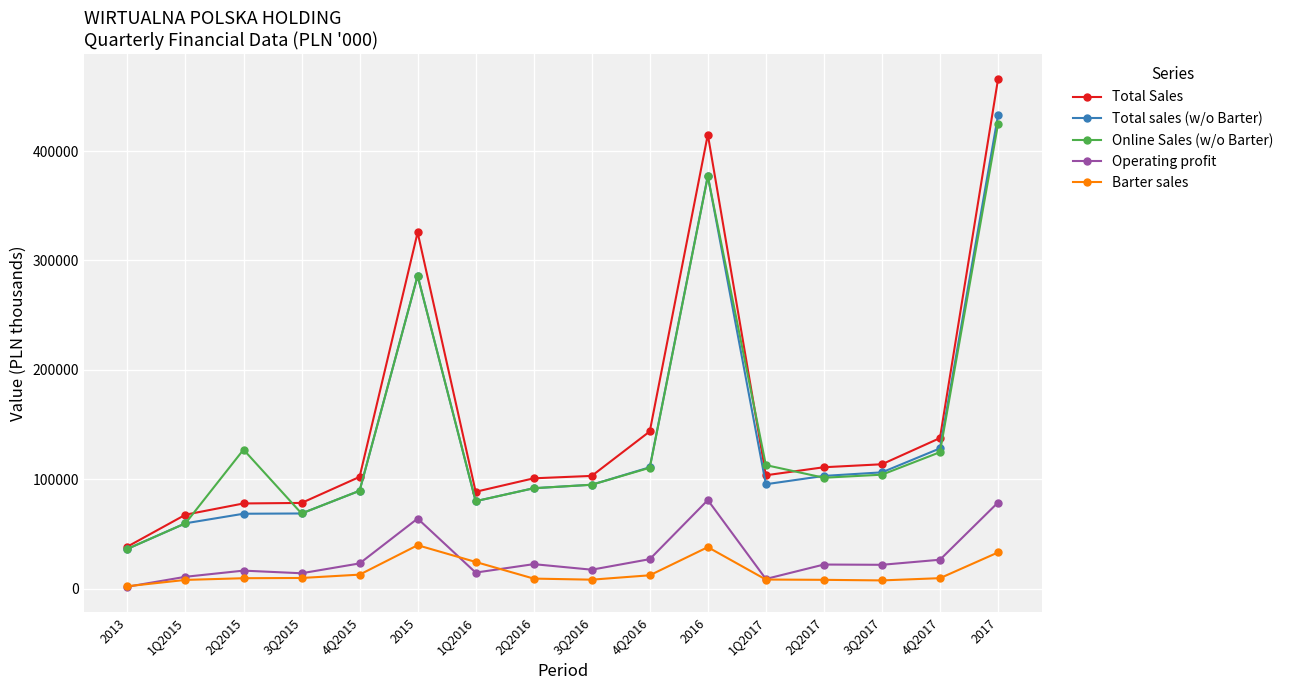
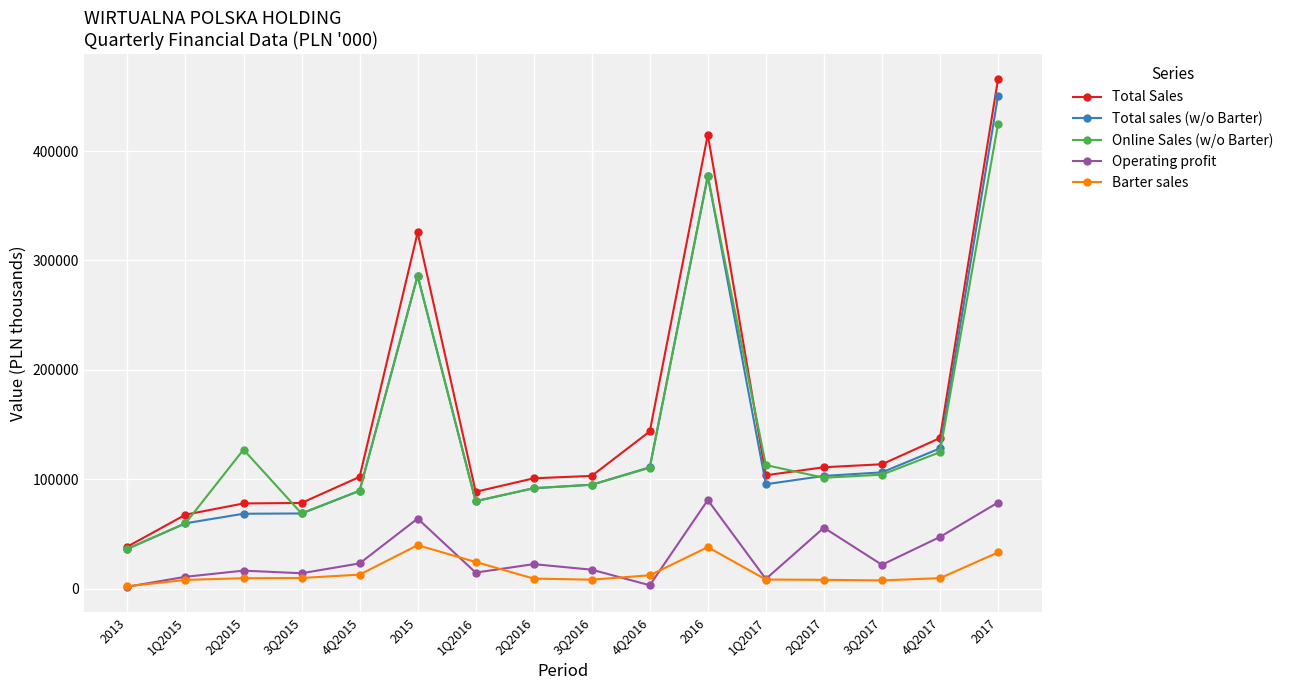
  {
    "Total Sales": {
      "1Q2015": 67000,
      "2Q2015": 78000,
      "3Q2015": 78000,
      "4Q2015": 102000,
      "2015": 326000,
      "1Q2016": 88000,
      "2Q2016": 101000,
      "3Q2016": 103000,
      "4Q2016": 144000,
      "2016": 415000,
      "1Q2017": 104000,
      "2Q2017": 111000,
      "3Q2017": 114000,
      "4Q2017": 138000,
      "2017": 466000
    },
    "Total sales (w/o Barter)": {
      "2Q2015": 68000,
      "1Q2017": 95000,
      "4Q2017": 128000,
-     "2017": 433000
+     "2017": 450000
    },
    "Online Sales (w/o Barter)": {
      "2Q2015": 127000,
      "1Q2017": 113000,
      "4Q2017": 125000,
      "2017": 425000
    },
    "Operating profit": {
      "1Q2015": 11000,
      "2Q2015": 16000,
      "3Q2015": 14000,
      "4Q2015": 23000,
      "2015": 64000,
      "1Q2016": 15000,
      "2Q2016": 22000,
      "3Q2016": 17000,
-     "4Q2016": 27000,
+     "4Q2016": 3000,
      "2016": 81000,
-     "2Q2017": 22000,
+     "2Q2017": 56000,
      "3Q2017": 22000,
-     "4Q2017": 26000,
+     "4Q2017": 47000,
      "2017": 79000
    },
    "Barter sales": {
      "1Q2015": 8000,
      "2Q2015": 9000,
      "3Q2015": 10000,
      "4Q2015": 13000,
      "2015": 40000,
      "1Q2016": 24000,
      "2Q2016": 9000,
      "3Q2016": 8000,
      "4Q2016": 12000,
      "2016": 38000,
      "2Q2017": 8000,
      "3Q2017": 7000,
      "4Q2017": 9000,
      "2017": 33000
    }
  }
